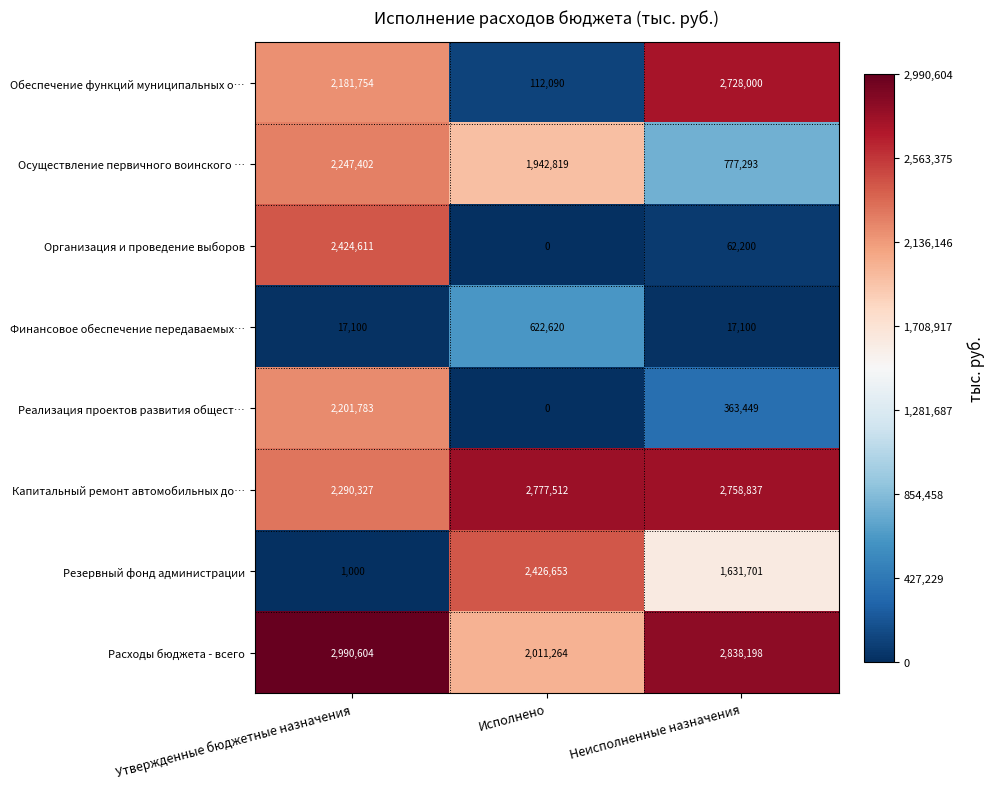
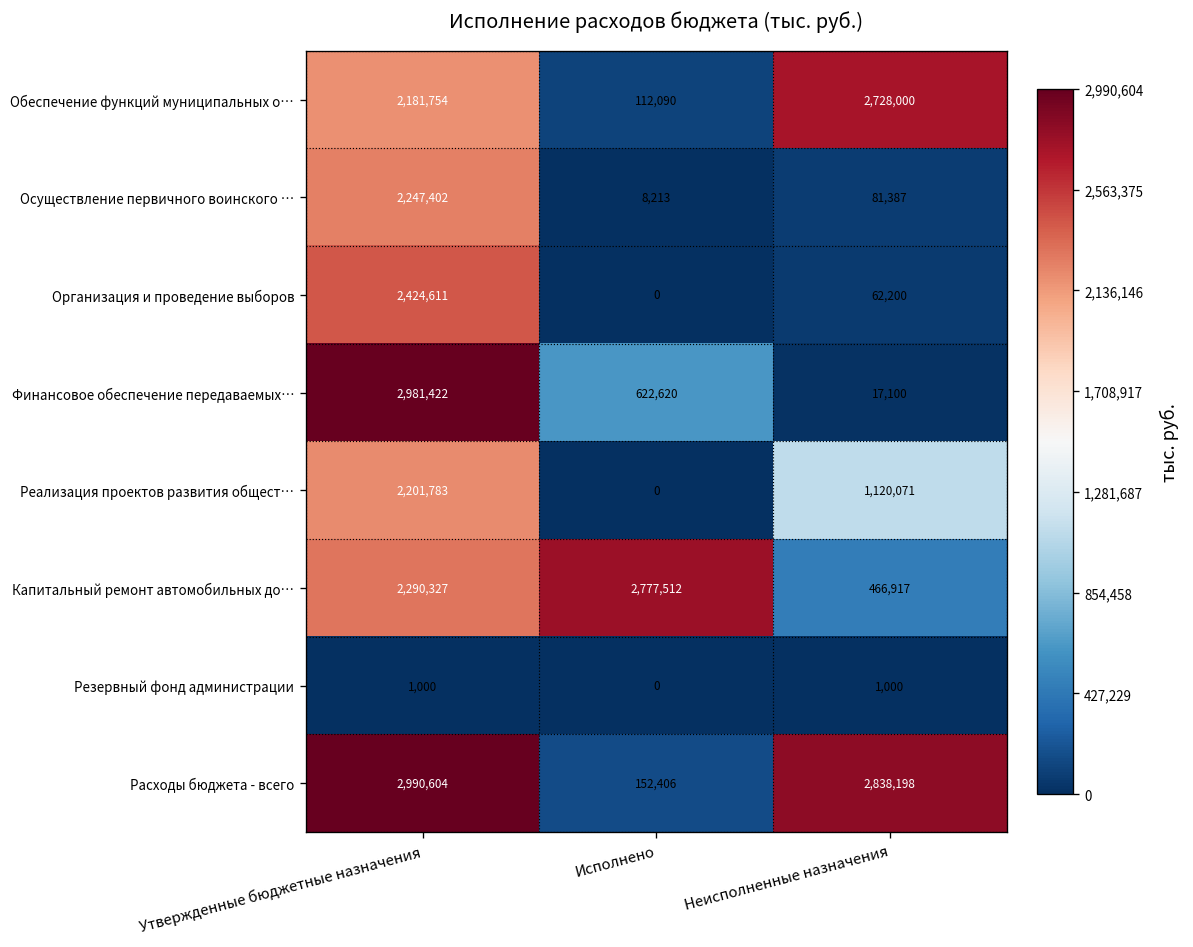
  {
    "Обеспечение функций муниципальных о…": {
      "Утвержденные бюджетные назначения": "2,181,754",
      "Исполнено": "112,090",
      "Неисполненные назначения": "2,728,000"
    },
    "Осуществление первичного воинского …": {
      "Утвержденные бюджетные назначения": "2,247,402",
-     "Исполнено": "1,942,819",
-     "Неисполненные назначения": "777,293"
+     "Исполнено": "8,213",
+     "Неисполненные назначения": "81,387"
    },
    "Организация и проведение выборов": {
      "Утвержденные бюджетные назначения": "2,424,611",
      "Исполнено": "0",
      "Неисполненные назначения": "62,200"
    },
    "Финансовое обеспечение передаваемых…": {
-     "Утвержденные бюджетные назначения": "17,100",
+     "Утвержденные бюджетные назначения": "2,981,422",
      "Исполнено": "622,620",
      "Неисполненные назначения": "17,100"
    },
    "Реализация проектов развития общест…": {
      "Утвержденные бюджетные назначения": "2,201,783",
      "Исполнено": "0",
-     "Неисполненные назначения": "363,449"
+     "Неисполненные назначения": "1,120,071"
    },
    "Капитальный ремонт автомобильных до…": {
      "Утвержденные бюджетные назначения": "2,290,327",
      "Исполнено": "2,777,512",
-     "Неисполненные назначения": "2,758,837"
+     "Неисполненные назначения": "466,917"
    },
    "Резервный фонд администрации": {
      "Утвержденные бюджетные назначения": "1,000",
-     "Исполнено": "2,426,653",
-     "Неисполненные назначения": "1,631,701"
+     "Исполнено": "0",
+     "Неисполненные назначения": "1,000"
    },
    "Расходы бюджета - всего": {
      "Утвержденные бюджетные назначения": "2,990,604",
-     "Исполнено": "2,011,264",
+     "Исполнено": "152,406",
      "Неисполненные назначения": "2,838,198"
    }
  }
